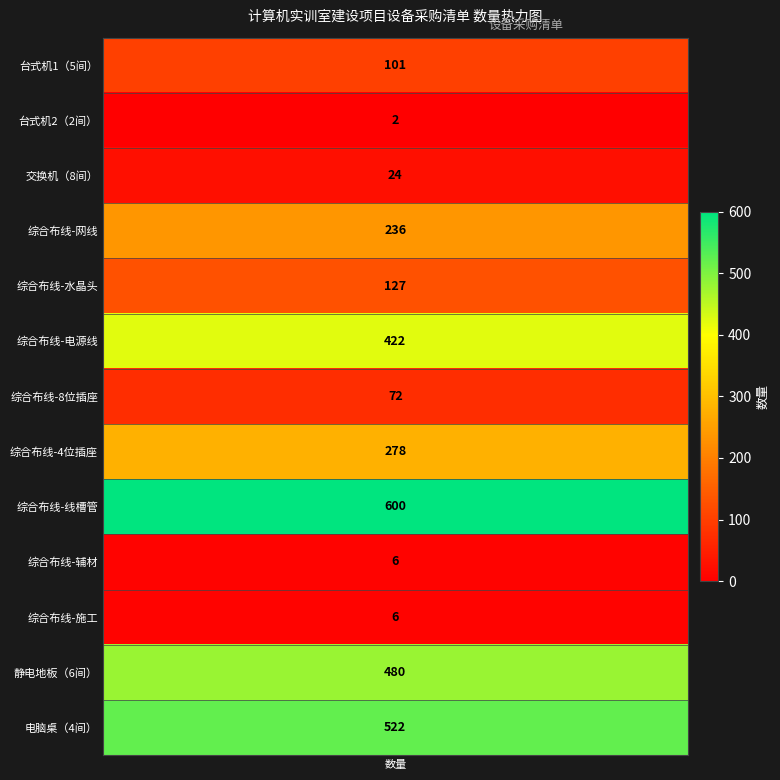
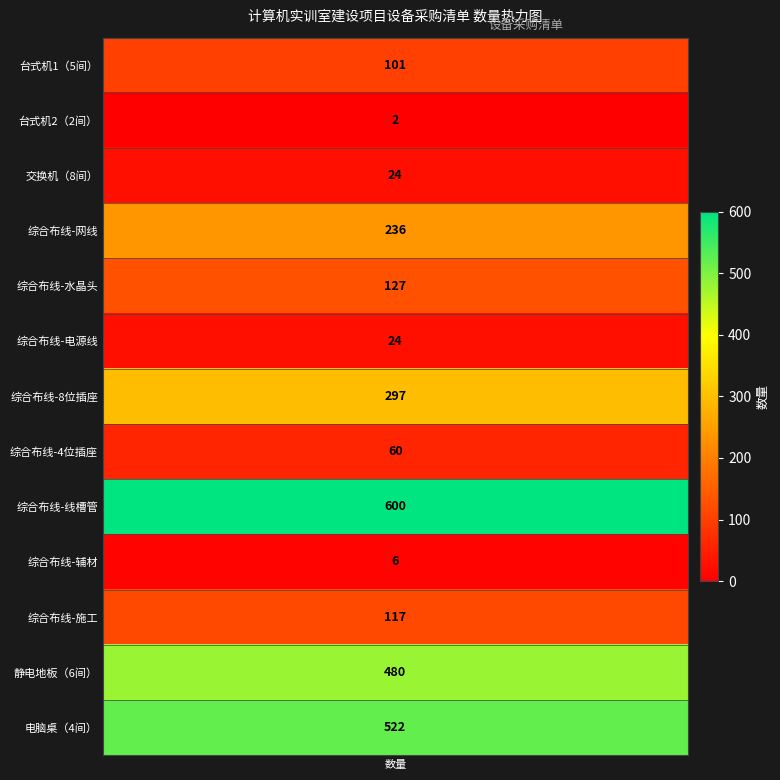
  {
    "台式机1（5间）": {
      "数量": 101
    },
    "台式机2（2间）": {
      "数量": 2
    },
    "交换机（8间）": {
      "数量": 24
    },
    "综合布线-网线": {
      "数量": 236
    },
    "综合布线-水晶头": {
      "数量": 127
    },
    "综合布线-电源线": {
-     "数量": 422
+     "数量": 24
    },
    "综合布线-8位插座": {
-     "数量": 72
+     "数量": 297
    },
    "综合布线-4位插座": {
-     "数量": 278
+     "数量": 60
    },
    "综合布线-线槽管": {
      "数量": 600
    },
    "综合布线-辅材": {
      "数量": 6
    },
    "综合布线-施工": {
-     "数量": 6
+     "数量": 117
    },
    "静电地板（6间）": {
      "数量": 480
    },
    "电脑桌（4间）": {
      "数量": 522
    }
  }
